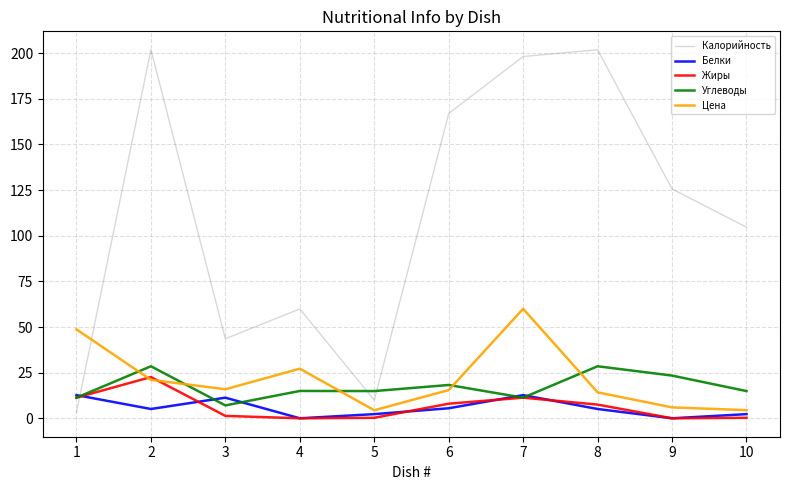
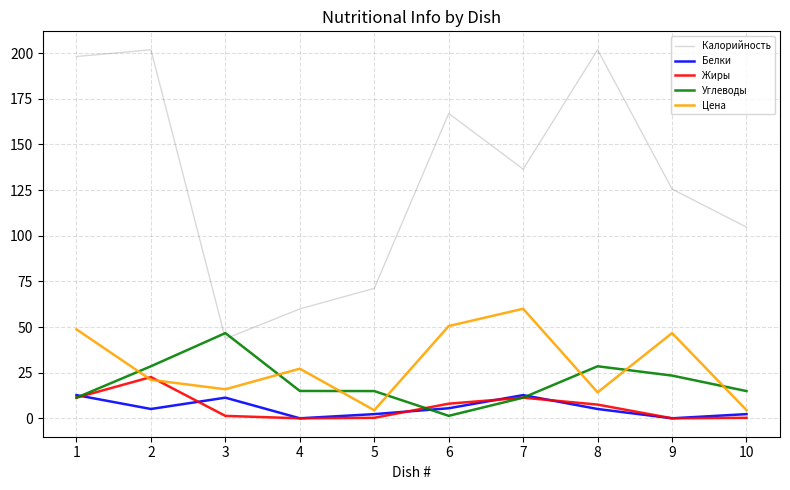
  {
    "Калорийность": {
-     "1": 3,
+     "1": 198,
      "2": 202,
      "3": 44,
      "4": 60,
-     "5": 10,
+     "5": 71,
      "6": 167,
-     "7": 198,
+     "7": 137,
      "8": 202,
      "9": 126,
      "10": 105
    },
    "Белки": {
      "1": 13,
      "2": 5,
      "3": 11,
      "5": 2,
      "6": 6,
      "7": 13,
      "8": 5,
      "10": 2
    },
    "Жиры": {
      "2": 23,
      "3": 1,
      "5": 0,
      "6": 8,
      "8": 8,
      "10": 0
    },
    "Углеводы": {
      "2": 29,
-     "3": 7,
+     "3": 47,
      "4": 15,
      "5": 15,
-     "6": 18,
+     "6": 1,
      "8": 29,
      "9": 23,
      "10": 15
    },
    "Цена": {
      "1": 49,
      "2": 21,
      "3": 16,
      "4": 27,
      "5": 4,
-     "6": 15,
+     "6": 51,
      "7": 60,
      "8": 14,
-     "9": 6,
+     "9": 47,
      "10": 4
    }
  }
